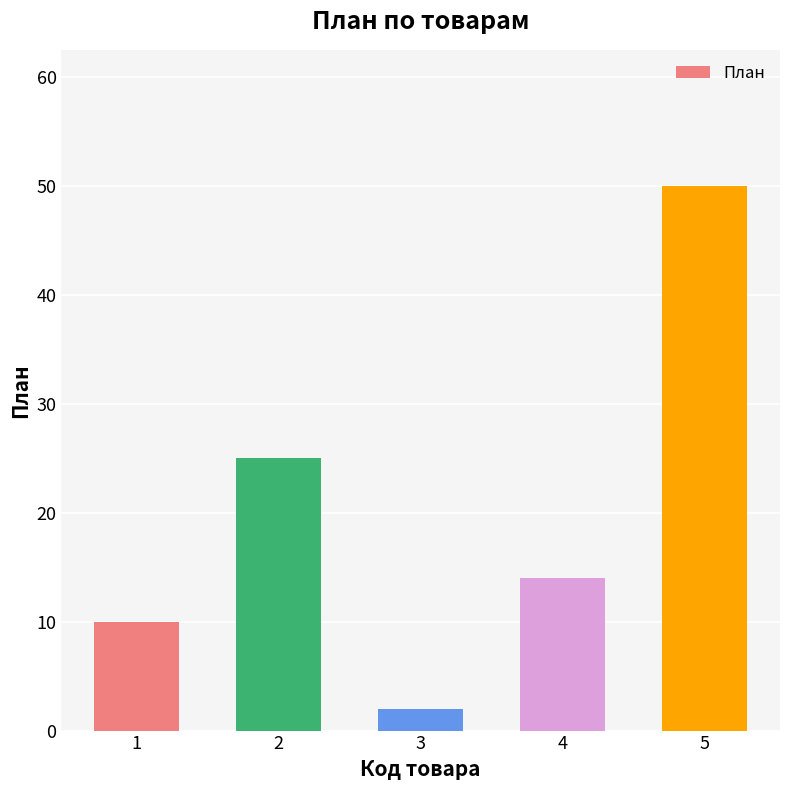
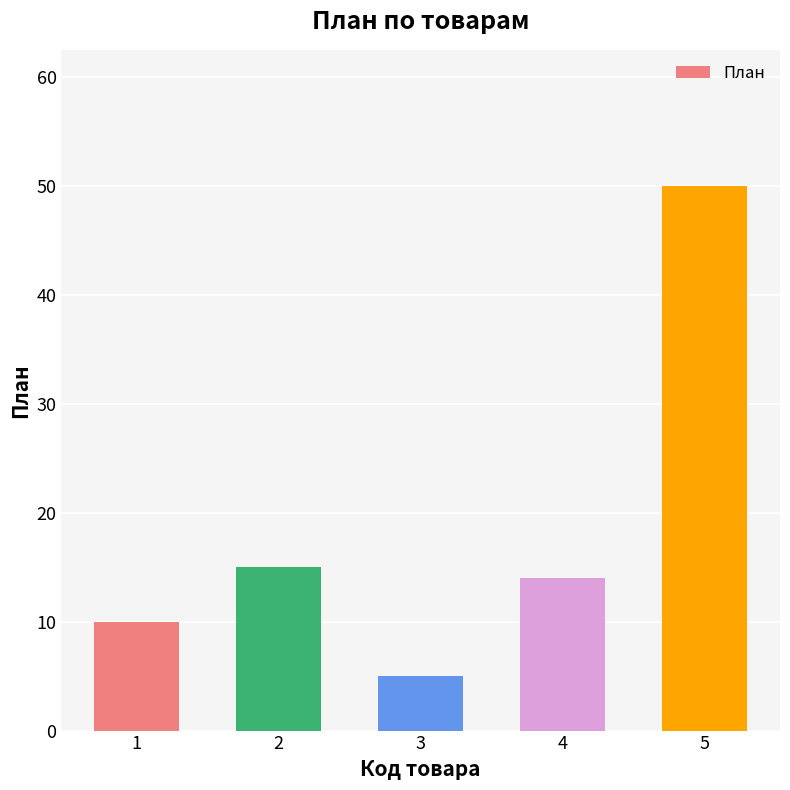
  {
    "1": 10,
-   "2": 25,
-   "3": 2,
+   "2": 15,
+   "3": 5,
    "4": 14,
    "5": 50
  }
